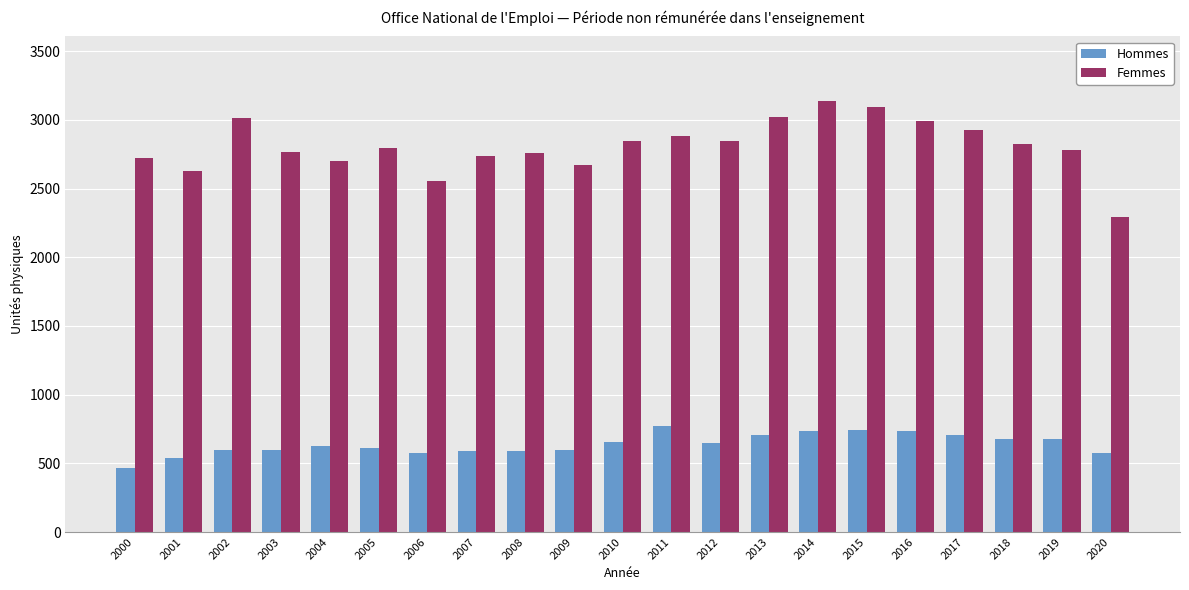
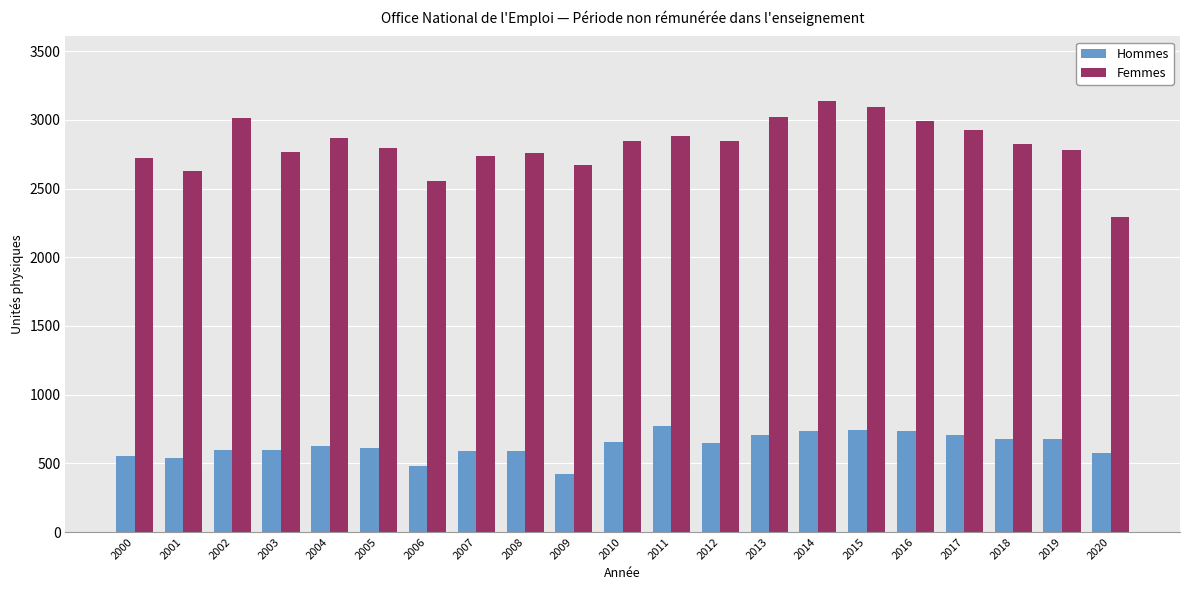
  {
    "Hommes": {
-     "2000": 470,
+     "2000": 560,
      "2001": 540,
      "2002": 590,
      "2003": 600,
      "2004": 630,
      "2005": 610,
-     "2006": 570,
+     "2006": 480,
      "2007": 590,
      "2008": 590,
-     "2009": 600,
+     "2009": 420,
      "2010": 650,
      "2011": 770,
      "2012": 650,
      "2013": 700,
      "2014": 740,
      "2015": 740,
      "2016": 740,
      "2017": 700,
      "2018": 670,
      "2019": 680,
      "2020": 570
    },
    "Femmes": {
      "2000": 2720,
      "2001": 2630,
      "2002": 3010,
      "2003": 2760,
-     "2004": 2700,
+     "2004": 2870,
      "2005": 2790,
      "2006": 2560,
      "2007": 2740,
      "2008": 2760,
      "2009": 2670,
      "2010": 2850,
      "2011": 2880,
      "2012": 2850,
      "2013": 3020,
      "2014": 3140,
      "2015": 3090,
      "2016": 2990,
      "2017": 2920,
      "2018": 2820,
      "2019": 2780,
      "2020": 2290
    }
  }
